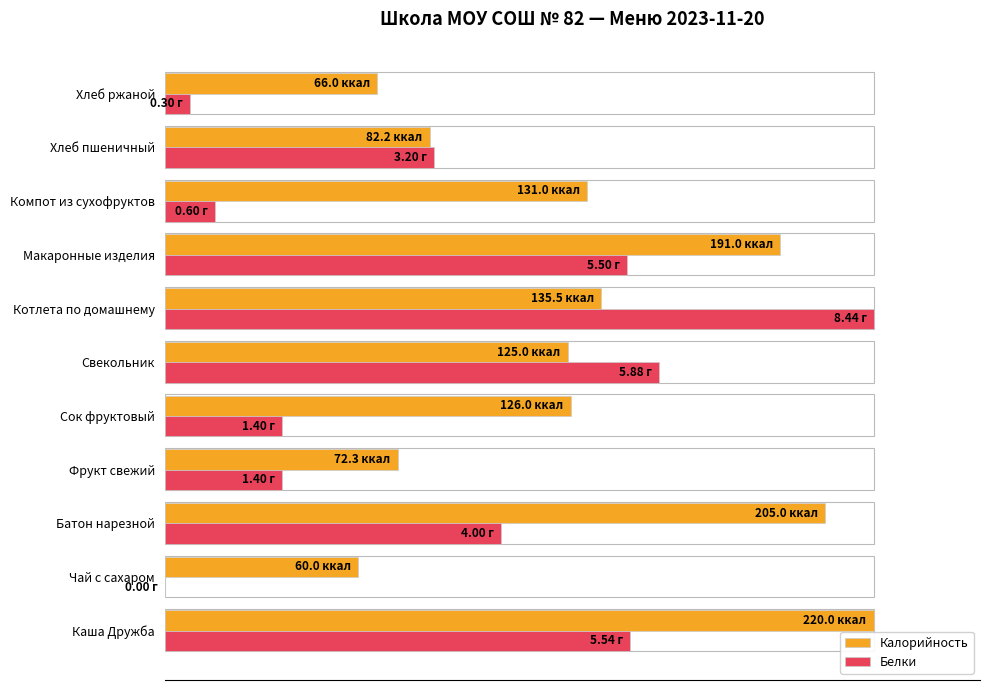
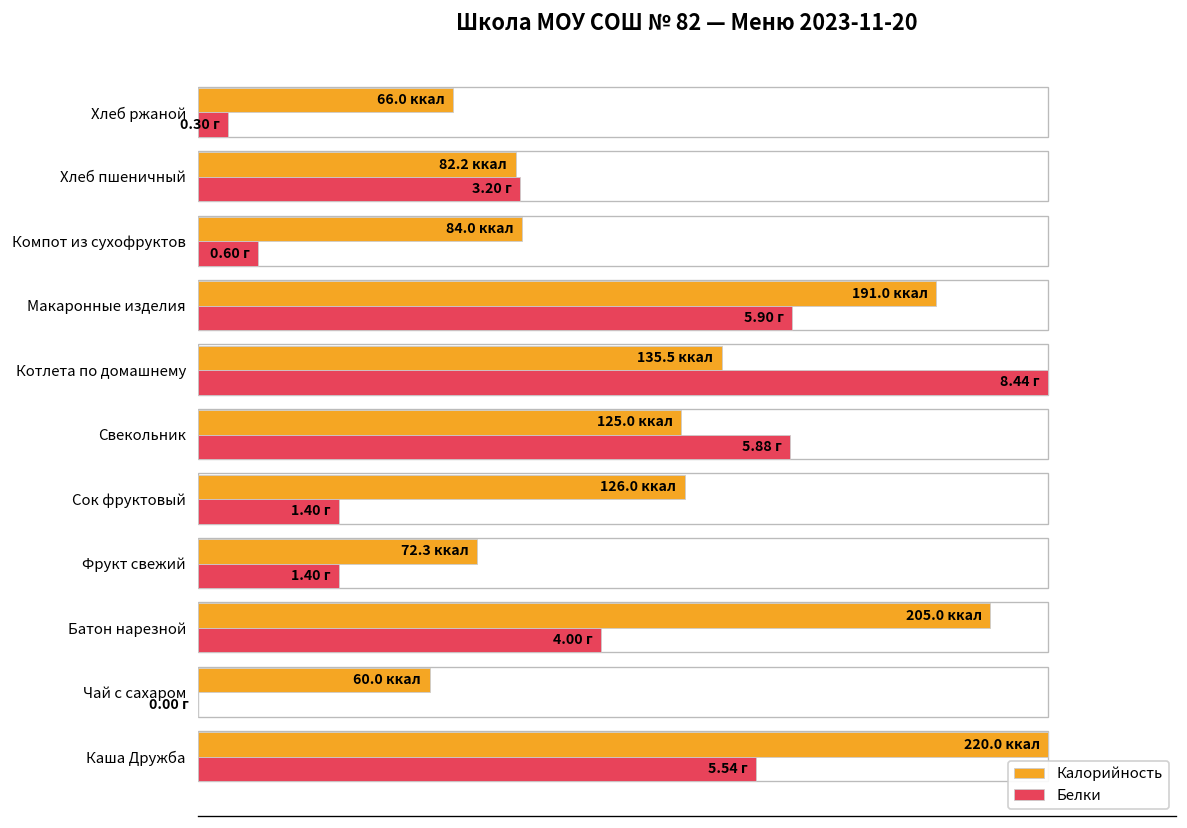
  {
    "Калорийность": {
-     "Компот из сухофруктов": 131.0
+     "Компот из сухофруктов": 84.0
    },
    "Белки": {
-     "Макаронные изделия": 5.50,
+     "Макаронные изделия": 5.90,
      "Чай с сахаром": 0.00
    }
  }
